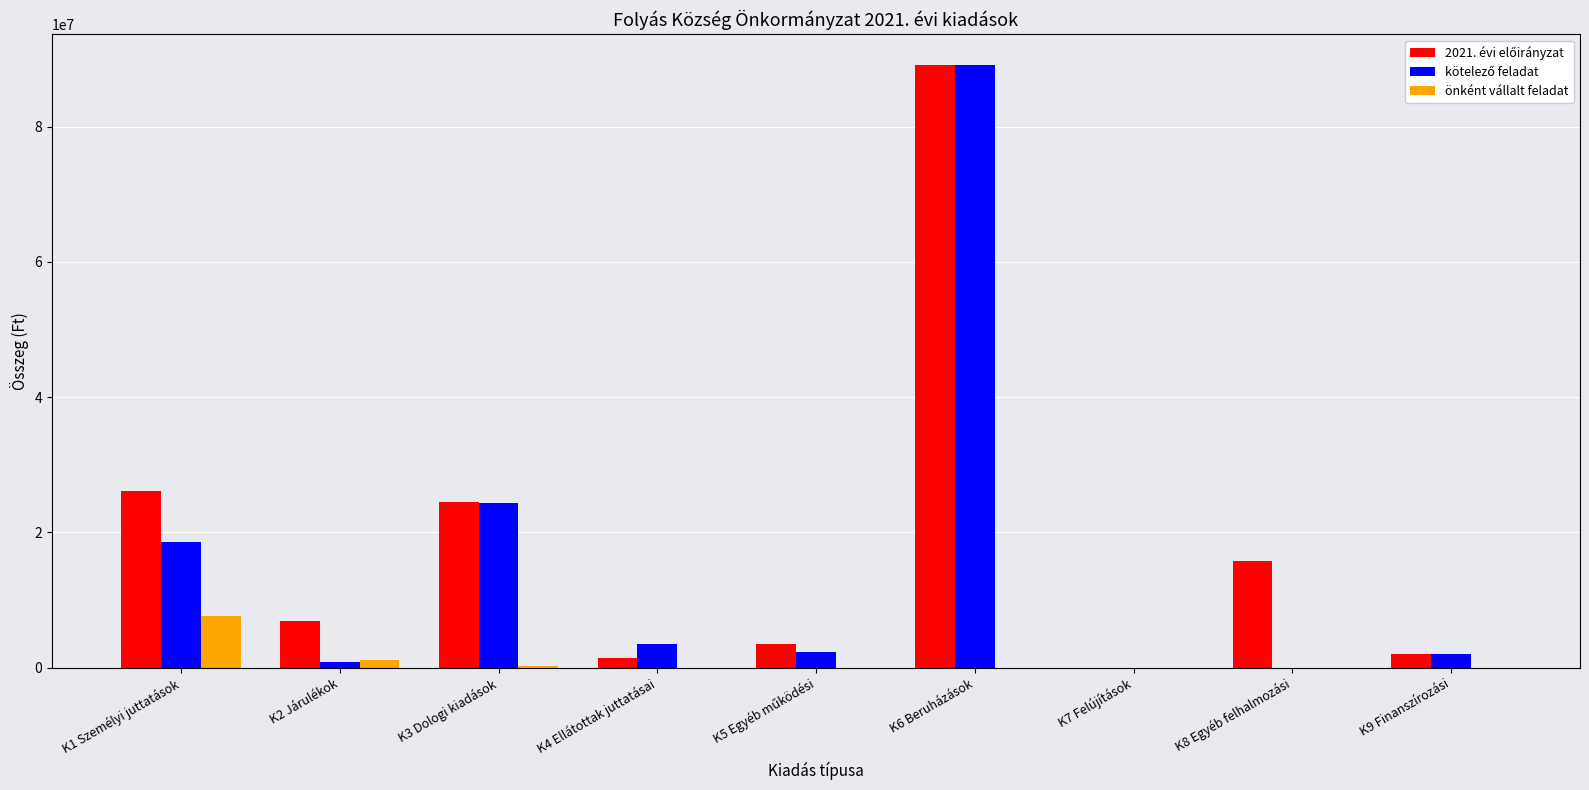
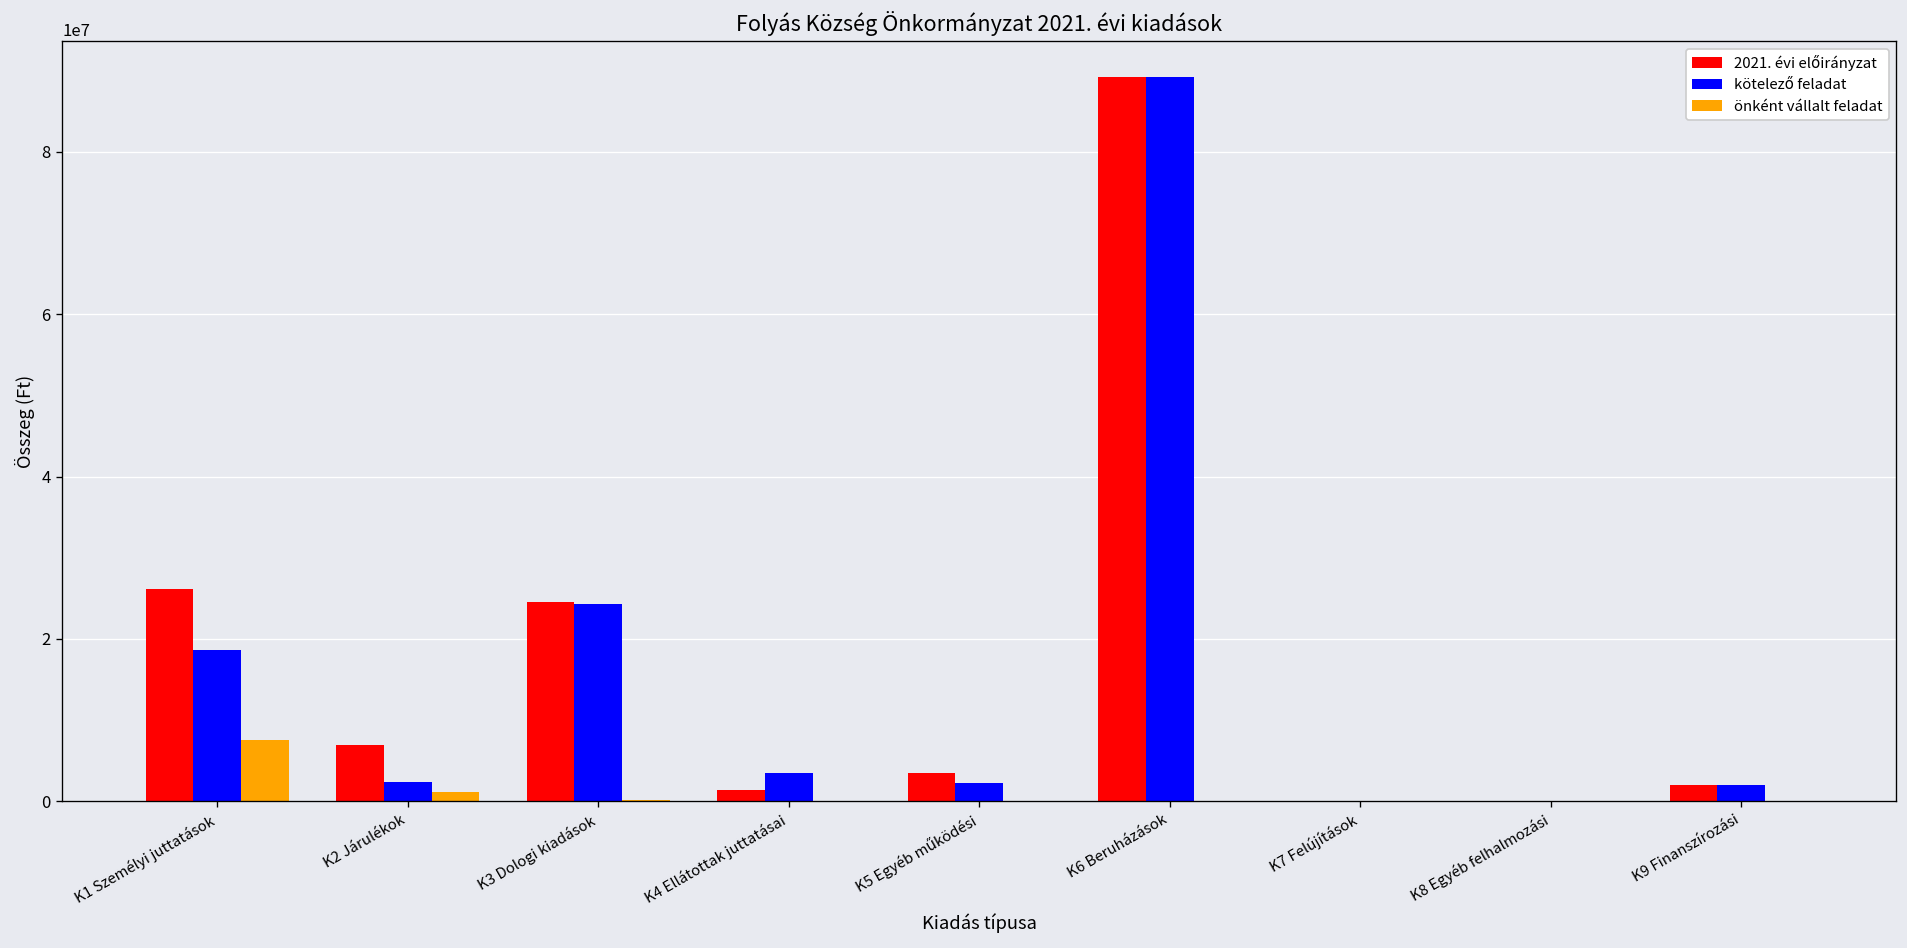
  {
    "2021. évi előirányzat": {
      "K1 Személyi juttatások": 26000000,
      "K2 Járulékok": 7000000,
      "K3 Dologi kiadások": 25000000,
      "K4 Ellátottak juttatásai": 1000000,
      "K5 Egyéb működési": 4000000,
      "K6 Beruházások": 89000000,
-     "K8 Egyéb felhalmozási": 16000000,
+     "K8 Egyéb felhalmozási": 0,
      "K9 Finanszírozási": 2000000
    },
    "kötelező feladat": {
      "K1 Személyi juttatások": 19000000,
-     "K2 Járulékok": 1000000,
+     "K2 Járulékok": 2000000,
      "K3 Dologi kiadások": 24000000,
      "K4 Ellátottak juttatásai": 4000000,
      "K5 Egyéb működési": 2000000,
      "K6 Beruházások": 89000000,
      "K8 Egyéb felhalmozási": 0,
      "K9 Finanszírozási": 2000000
    },
    "önként vállalt feladat": {
      "K1 Személyi juttatások": 8000000,
      "K2 Járulékok": 1000000,
      "K4 Ellátottak juttatásai": 0,
      "K5 Egyéb működési": 0,
      "K6 Beruházások": 0,
      "K7 Felújítások": 0,
      "K8 Egyéb felhalmozási": 0,
      "K9 Finanszírozási": 0
    }
  }
